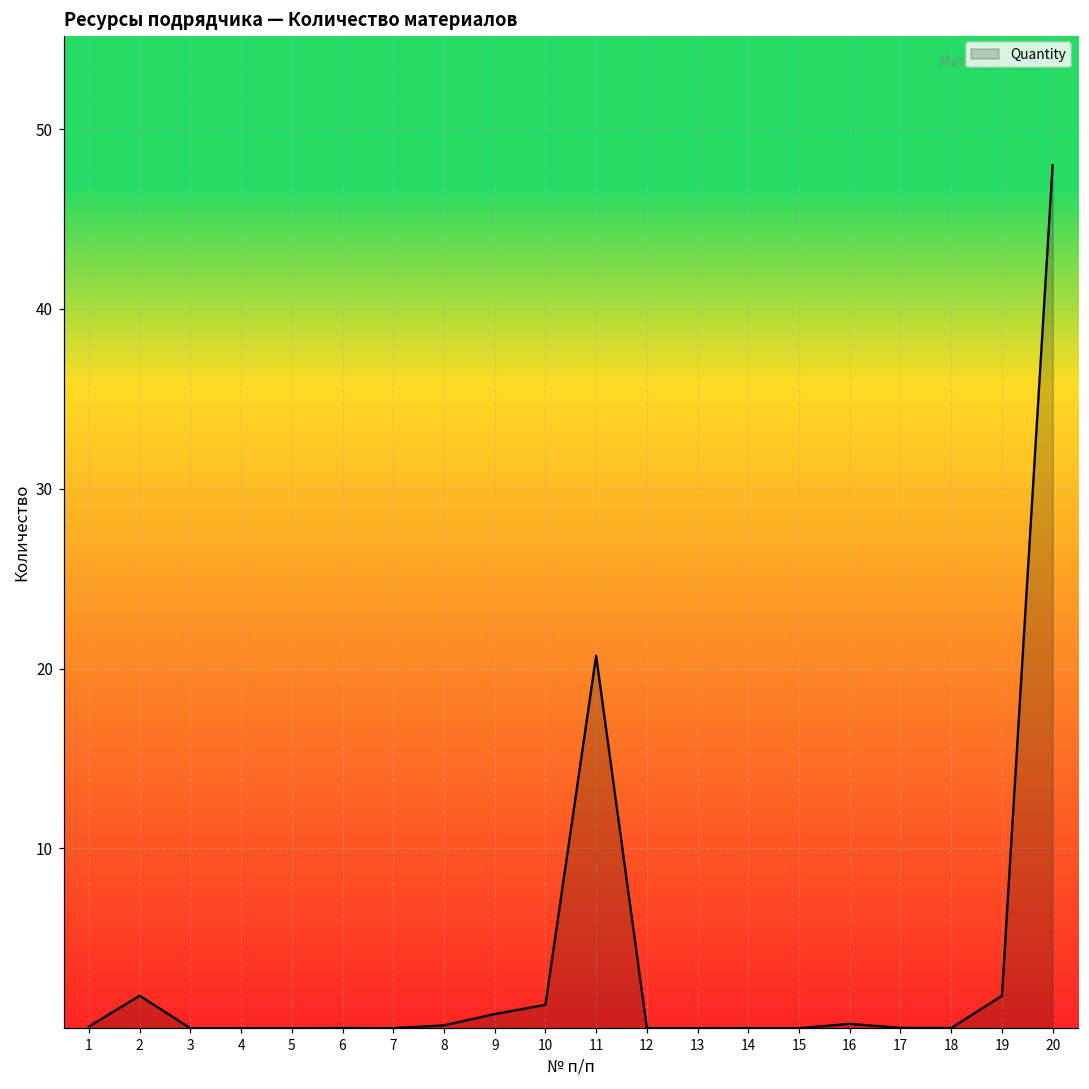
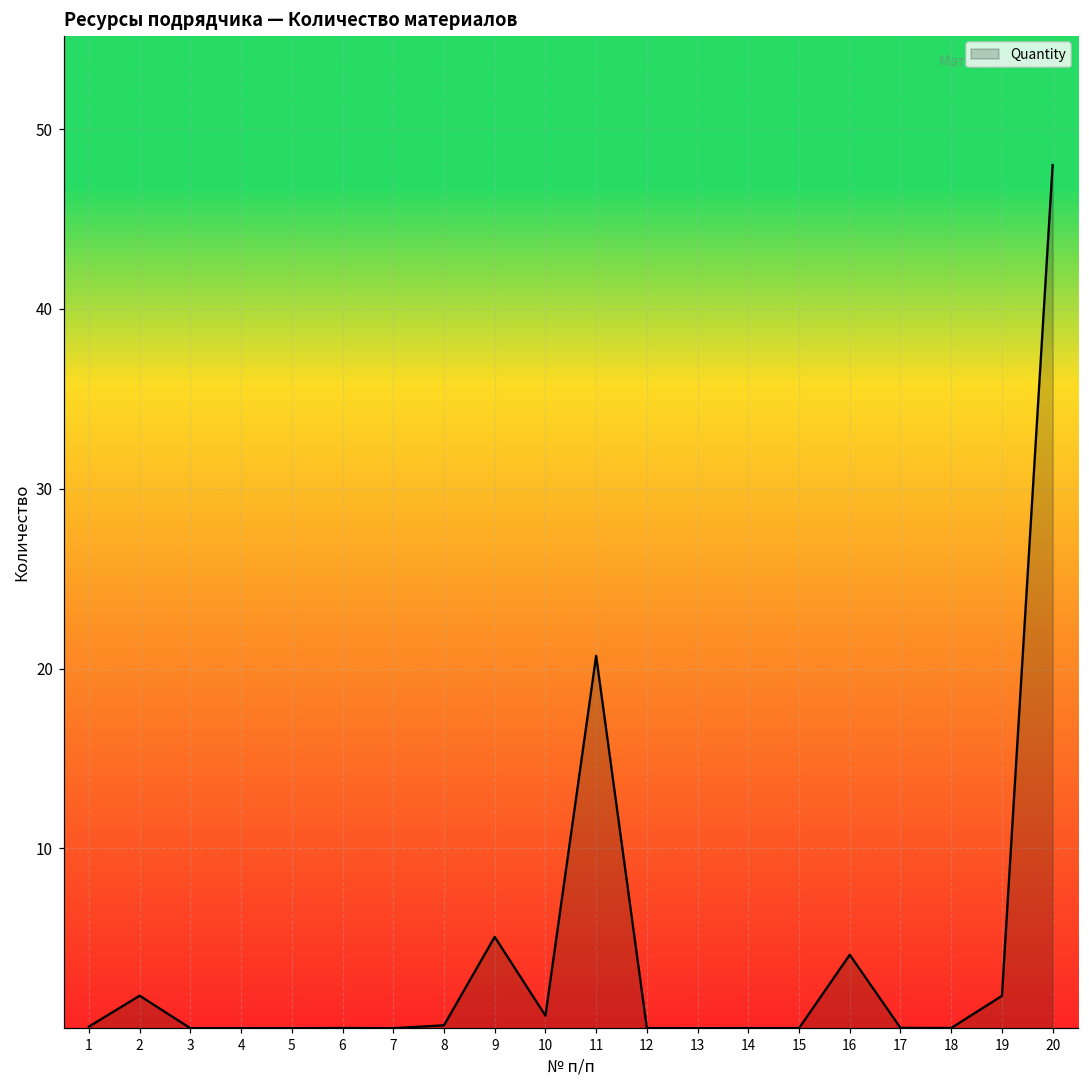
  {
    "1": 0.1,
    "2": 1.8,
    "3": 0.0,
    "4": 0.0,
    "5": 0.0,
    "6": 0.0,
    "7": 0.0,
    "8": 0.2,
-   "9": 0.8,
-   "10": 1.3,
+   "9": 5.1,
+   "10": 0.7,
    "11": 20.7,
    "12": 0.0,
    "13": 0.0,
    "14": 0.0,
    "15": 0.0,
-   "16": 0.2,
+   "16": 4.1,
    "17": 0.0,
    "18": 0.0,
    "19": 1.8,
    "20": 48.0
  }
